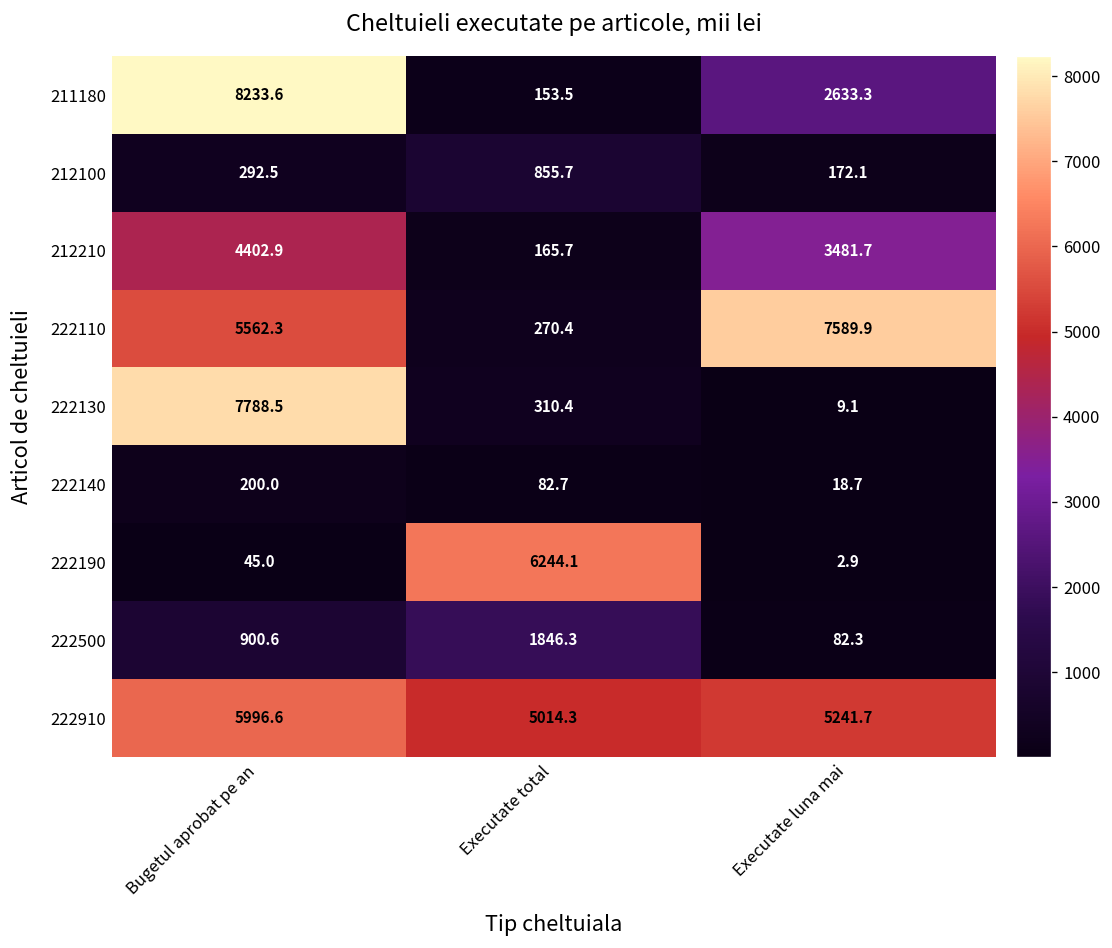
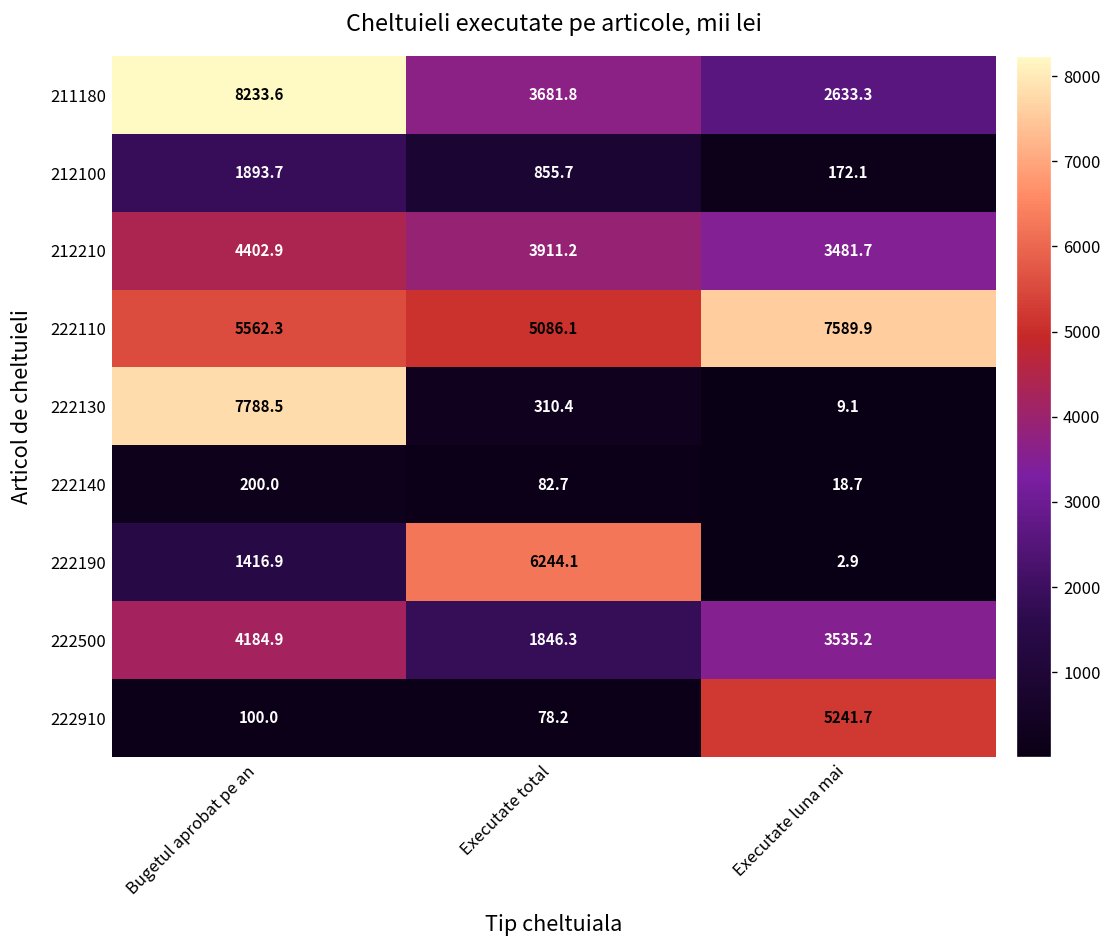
  {
    "211180": {
      "Bugetul aprobat pe an": 8233.6,
-     "Executate total": 153.5,
+     "Executate total": 3681.8,
      "Executate luna mai": 2633.3
    },
    "212100": {
-     "Bugetul aprobat pe an": 292.5,
+     "Bugetul aprobat pe an": 1893.7,
      "Executate total": 855.7,
      "Executate luna mai": 172.1
    },
    "212210": {
      "Bugetul aprobat pe an": 4402.9,
-     "Executate total": 165.7,
+     "Executate total": 3911.2,
      "Executate luna mai": 3481.7
    },
    "222110": {
      "Bugetul aprobat pe an": 5562.3,
-     "Executate total": 270.4,
+     "Executate total": 5086.1,
      "Executate luna mai": 7589.9
    },
    "222130": {
      "Bugetul aprobat pe an": 7788.5,
      "Executate total": 310.4,
      "Executate luna mai": 9.1
    },
    "222140": {
      "Bugetul aprobat pe an": 200.0,
      "Executate total": 82.7,
      "Executate luna mai": 18.7
    },
    "222190": {
-     "Bugetul aprobat pe an": 45.0,
+     "Bugetul aprobat pe an": 1416.9,
      "Executate total": 6244.1,
      "Executate luna mai": 2.9
    },
    "222500": {
-     "Bugetul aprobat pe an": 900.6,
+     "Bugetul aprobat pe an": 4184.9,
      "Executate total": 1846.3,
-     "Executate luna mai": 82.3
+     "Executate luna mai": 3535.2
    },
    "222910": {
-     "Bugetul aprobat pe an": 5996.6,
-     "Executate total": 5014.3,
+     "Bugetul aprobat pe an": 100.0,
+     "Executate total": 78.2,
      "Executate luna mai": 5241.7
    }
  }
